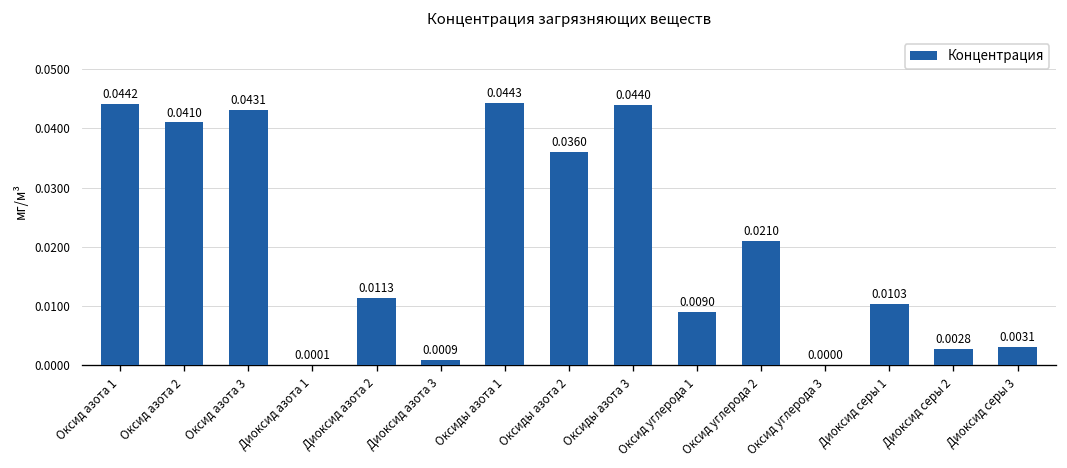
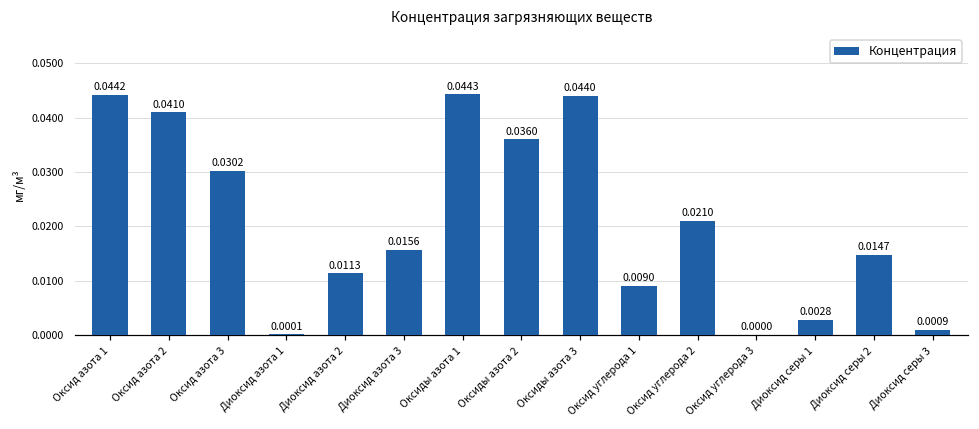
  {
    "Оксид азота 1": 0.0442,
    "Оксид азота 2": 0.0410,
-   "Оксид азота 3": 0.0431,
+   "Оксид азота 3": 0.0302,
    "Диоксид азота 1": 0.0001,
    "Диоксид азота 2": 0.0113,
-   "Диоксид азота 3": 0.0009,
+   "Диоксид азота 3": 0.0156,
    "Оксиды азота 1": 0.0443,
    "Оксиды азота 2": 0.0360,
    "Оксиды азота 3": 0.0440,
    "Оксид углерода 1": 0.0090,
    "Оксид углерода 2": 0.0210,
    "Оксид углерода 3": 0.0000,
-   "Диоксид серы 1": 0.0103,
-   "Диоксид серы 2": 0.0028,
-   "Диоксид серы 3": 0.0031
+   "Диоксид серы 1": 0.0028,
+   "Диоксид серы 2": 0.0147,
+   "Диоксид серы 3": 0.0009
  }
